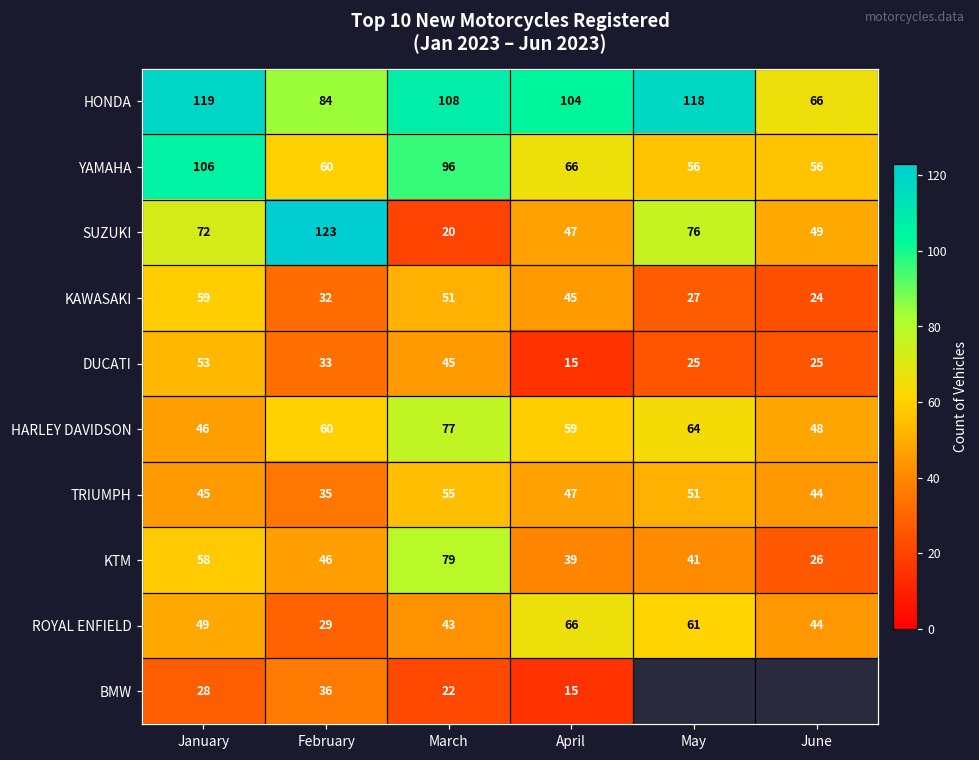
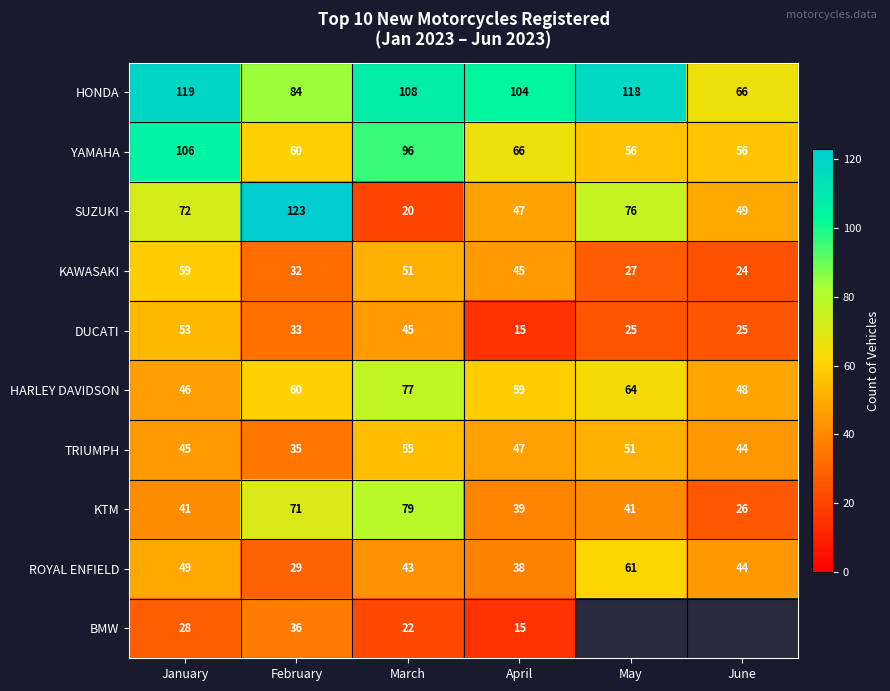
  {
    "HONDA": {
      "January": 119,
      "February": 84,
      "March": 108,
      "April": 104,
      "May": 118,
      "June": 66
    },
    "YAMAHA": {
      "January": 106,
      "February": 60,
      "March": 96,
      "April": 66,
      "May": 56,
      "June": 56
    },
    "SUZUKI": {
      "January": 72,
      "February": 123,
      "March": 20,
      "April": 47,
      "May": 76,
      "June": 49
    },
    "KAWASAKI": {
      "January": 59,
      "February": 32,
      "March": 51,
      "April": 45,
      "May": 27,
      "June": 24
    },
    "DUCATI": {
      "January": 53,
      "February": 33,
      "March": 45,
      "April": 15,
      "May": 25,
      "June": 25
    },
    "HARLEY DAVIDSON": {
      "January": 46,
      "February": 60,
      "March": 77,
      "April": 59,
      "May": 64,
      "June": 48
    },
    "TRIUMPH": {
      "January": 45,
      "February": 35,
      "March": 55,
      "April": 47,
      "May": 51,
      "June": 44
    },
    "KTM": {
-     "January": 58,
-     "February": 46,
+     "January": 41,
+     "February": 71,
      "March": 79,
      "April": 39,
      "May": 41,
      "June": 26
    },
    "ROYAL ENFIELD": {
      "January": 49,
      "February": 29,
      "March": 43,
-     "April": 66,
+     "April": 38,
      "May": 61,
      "June": 44
    },
    "BMW": {
      "January": 28,
      "February": 36,
      "March": 22,
      "April": 15
    }
  }
